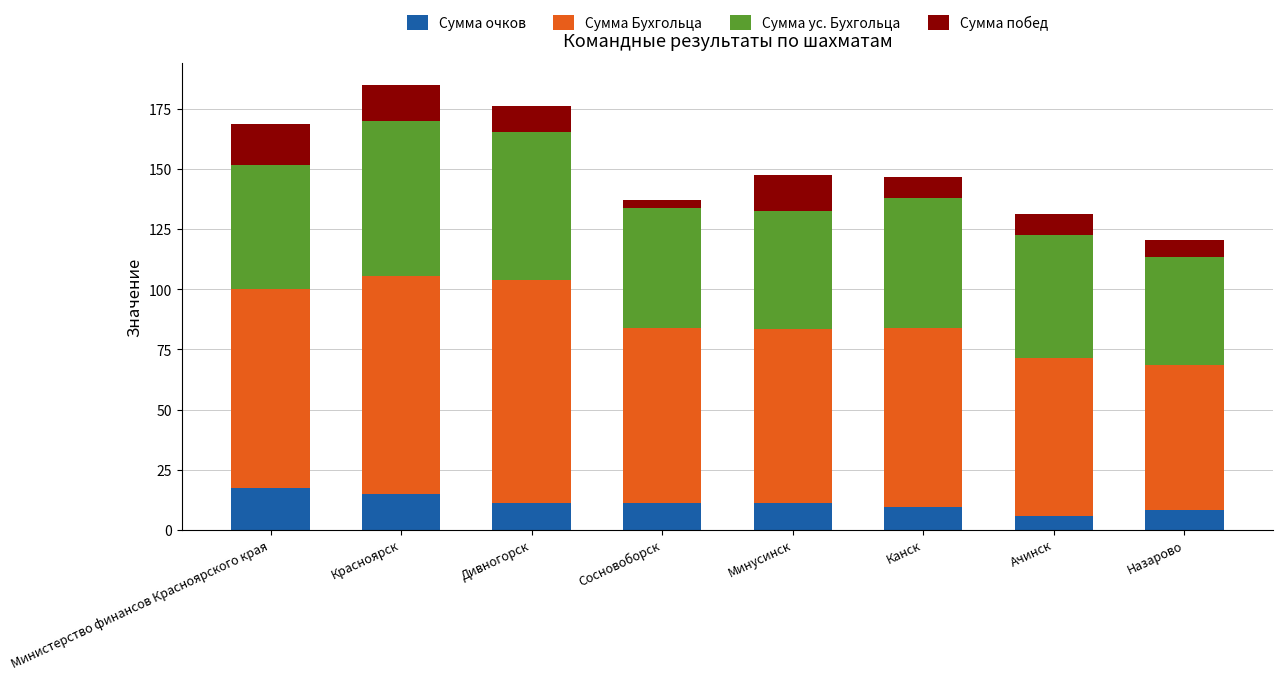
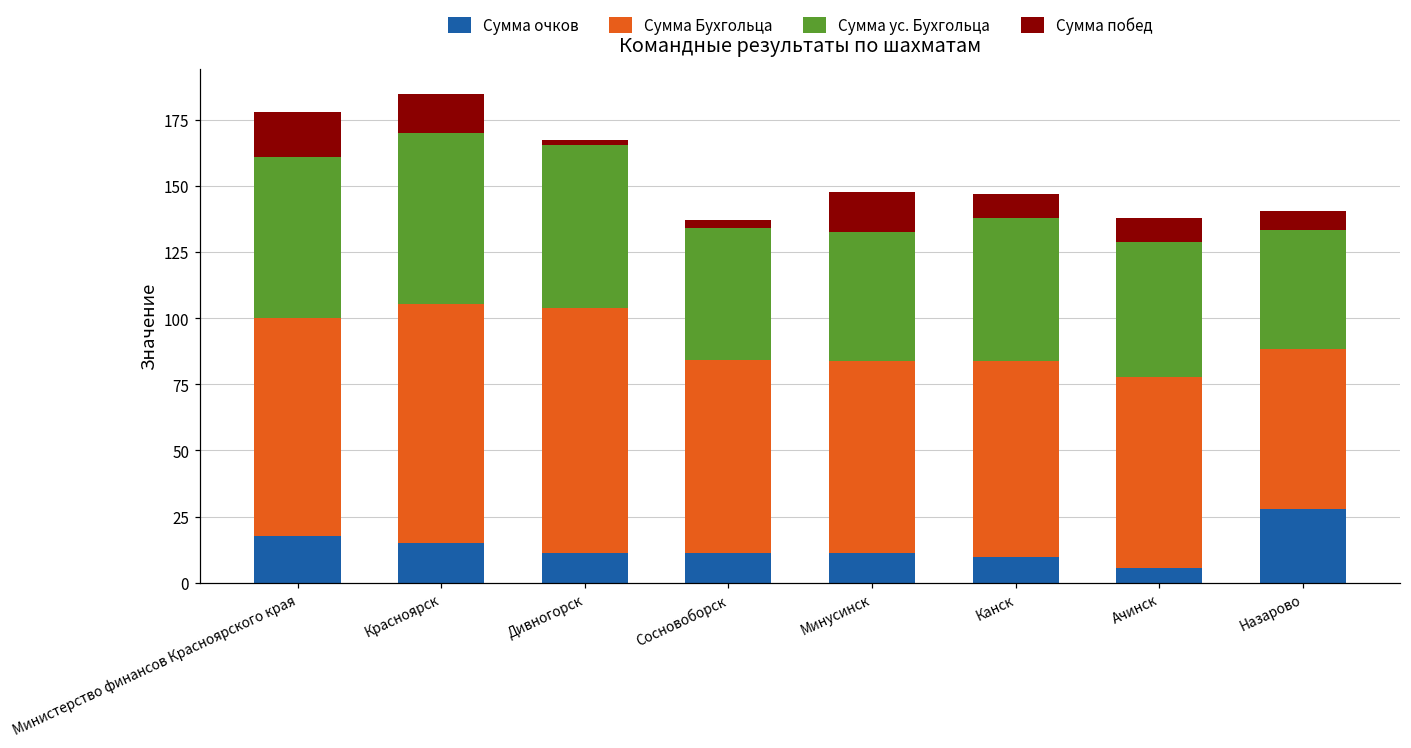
  {
    "Сумма очков": {
      "Министерство финансов Красноярского края": 18,
      "Красноярск": 15,
      "Дивногорск": 11,
      "Сосновоборск": 11,
      "Минусинск": 11,
      "Канск": 10,
      "Ачинск": 6,
-     "Назарово": 8
+     "Назарово": 28
    },
    "Сумма Бухгольца": {
      "Министерство финансов Красноярского края": 83,
      "Красноярск": 91,
      "Дивногорск": 93,
      "Сосновоборск": 73,
      "Минусинск": 73,
      "Канск": 75,
-     "Ачинск": 66,
+     "Ачинск": 73,
      "Назарово": 61
    },
    "Сумма ус. Бухгольца": {
-     "Министерство финансов Красноярского края": 52,
+     "Министерство финансов Красноярского края": 61,
      "Красноярск": 65,
      "Дивногорск": 62,
      "Сосновоборск": 50,
      "Минусинск": 49,
      "Канск": 54,
      "Ачинск": 51,
      "Назарово": 45
    },
    "Сумма побед": {
      "Министерство финансов Красноярского края": 17,
      "Красноярск": 15,
-     "Дивногорск": 11,
+     "Дивногорск": 2,
      "Сосновоборск": 3,
      "Минусинск": 15,
      "Канск": 9,
      "Ачинск": 9,
      "Назарово": 7
    }
  }
